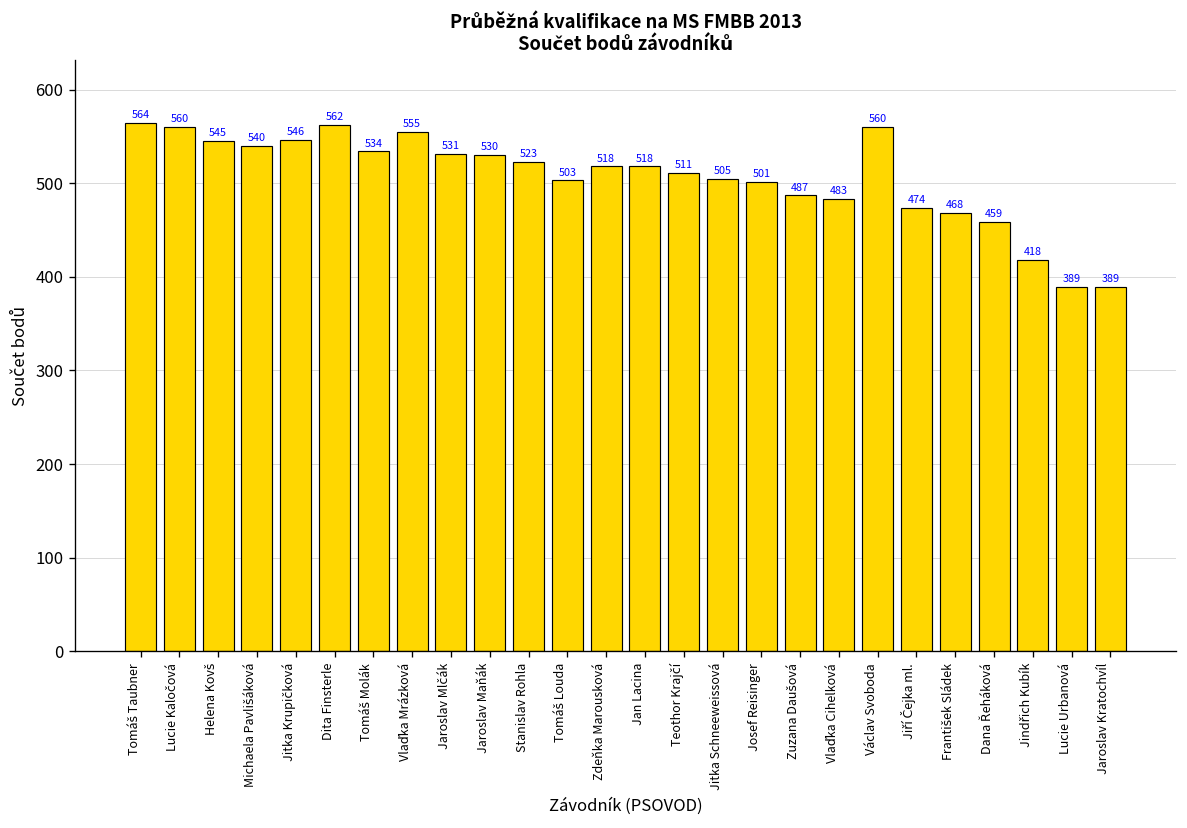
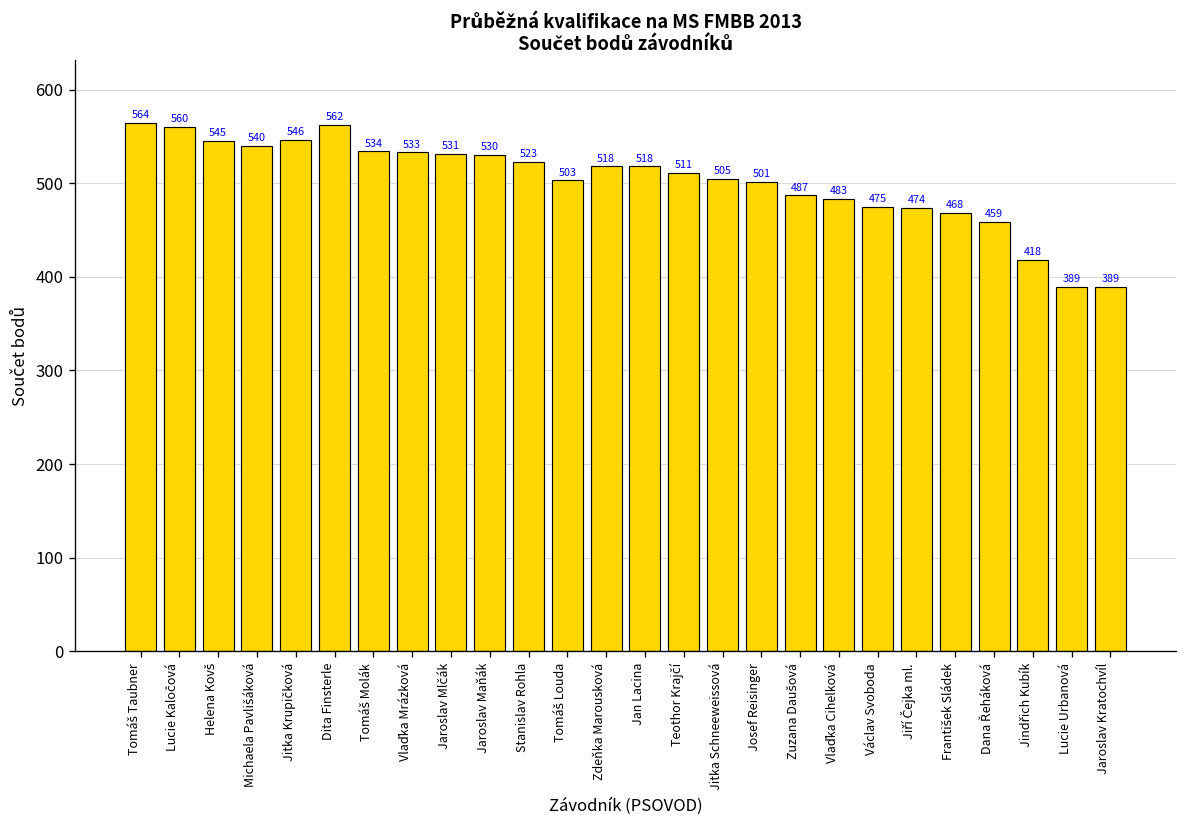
  {
    "Tomáš Taubner": 564,
    "Lucie Kaločová": 560,
    "Helena Kovš": 545,
    "Michaela Pavlišáková": 540,
    "Jitka Krupičková": 546,
    "Dita Finsterle": 562,
    "Tomáš Molák": 534,
-   "Vlaďka Mrázková": 555,
+   "Vlaďka Mrázková": 533,
    "Jaroslav Mlčák": 531,
    "Jaroslav Maňák": 530,
    "Stanislav Rohla": 523,
    "Tomáš Louda": 503,
    "Zdeňka Marousková": 518,
    "Jan Lacina": 518,
    "Teothor Krajčí": 511,
    "Jitka Schneeweissová": 505,
    "Josef Reisinger": 501,
    "Zuzana Daušová": 487,
    "Vlaďka Cihelková": 483,
-   "Václav Svoboda": 560,
+   "Václav Svoboda": 475,
    "Jiří Čejka ml.": 474,
    "František Sládek": 468,
    "Dana Řeháková": 459,
    "Jindřich Kubík": 418,
    "Lucie Urbanová": 389,
    "Jaroslav Kratochvíl": 389
  }
